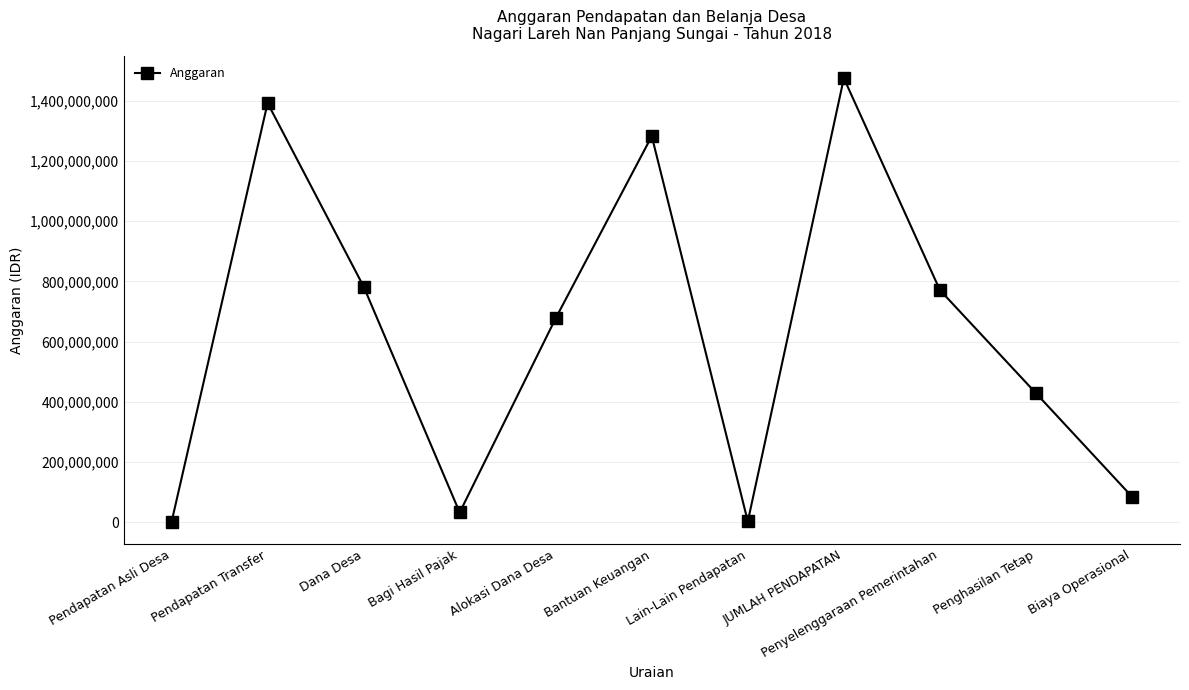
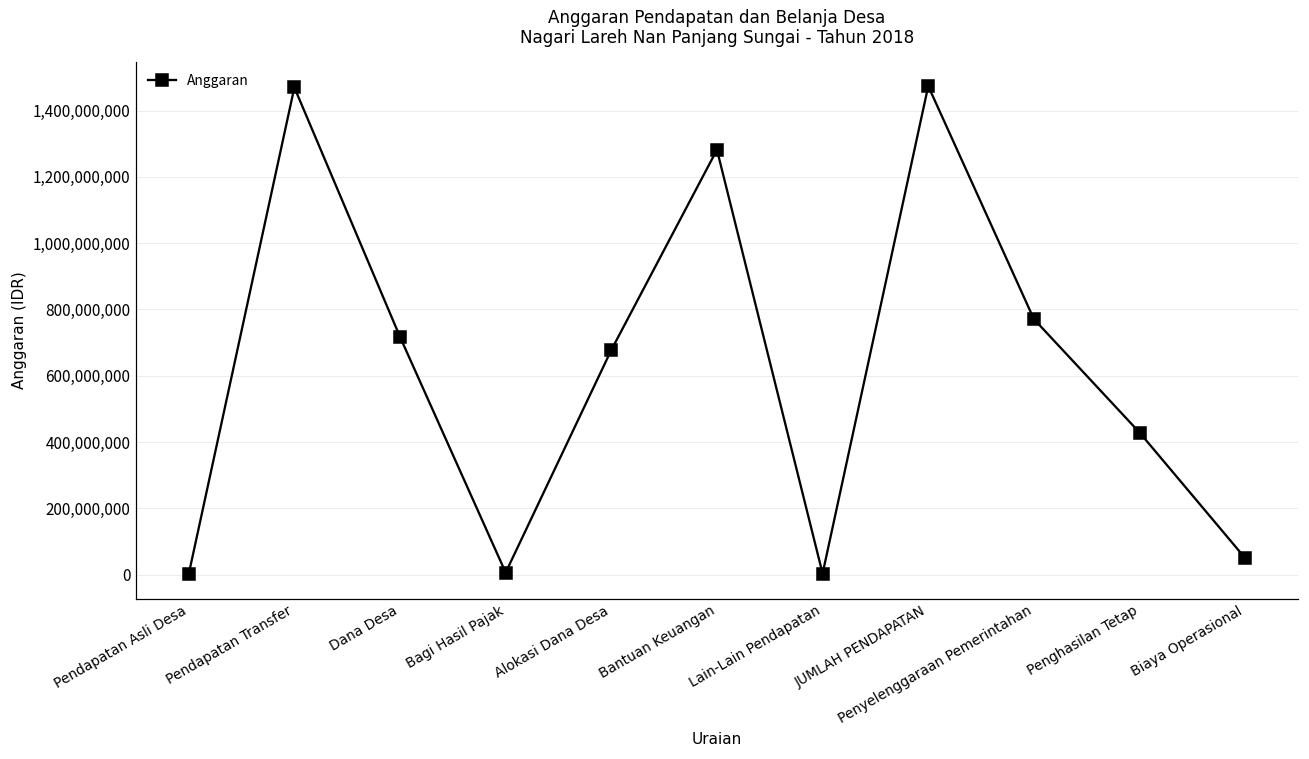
  {
    "Pendapatan Asli Desa": "0",
-   "Pendapatan Transfer": "1,390,000,000",
-   "Dana Desa": "780,000,000",
-   "Bagi Hasil Pajak": "30,000,000",
+   "Pendapatan Transfer": "1,470,000,000",
+   "Dana Desa": "720,000,000",
+   "Bagi Hasil Pajak": "10,000,000",
    "Alokasi Dana Desa": "680,000,000",
    "Bantuan Keuangan": "1,280,000,000",
    "Lain-Lain Pendapatan": "0",
    "JUMLAH PENDAPATAN": "1,470,000,000",
    "Penyelenggaraan Pemerintahan": "770,000,000",
    "Penghasilan Tetap": "430,000,000",
-   "Biaya Operasional": "90,000,000"
+   "Biaya Operasional": "50,000,000"
  }
